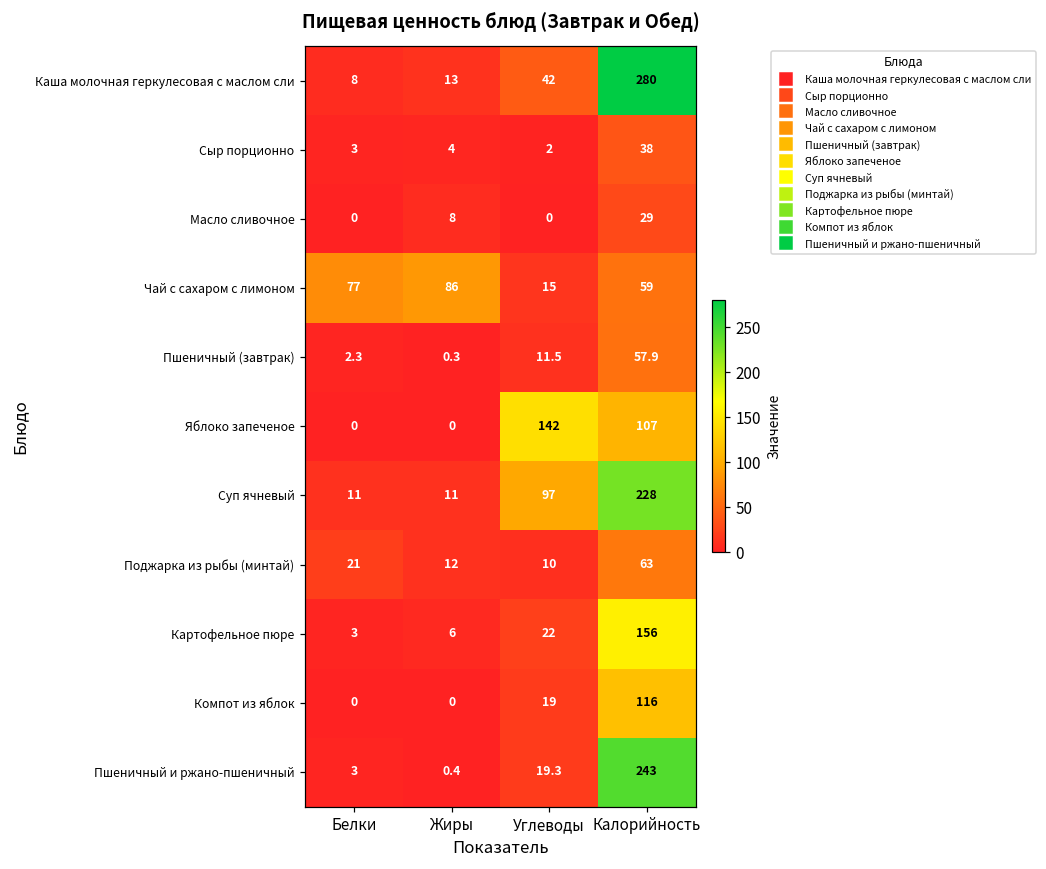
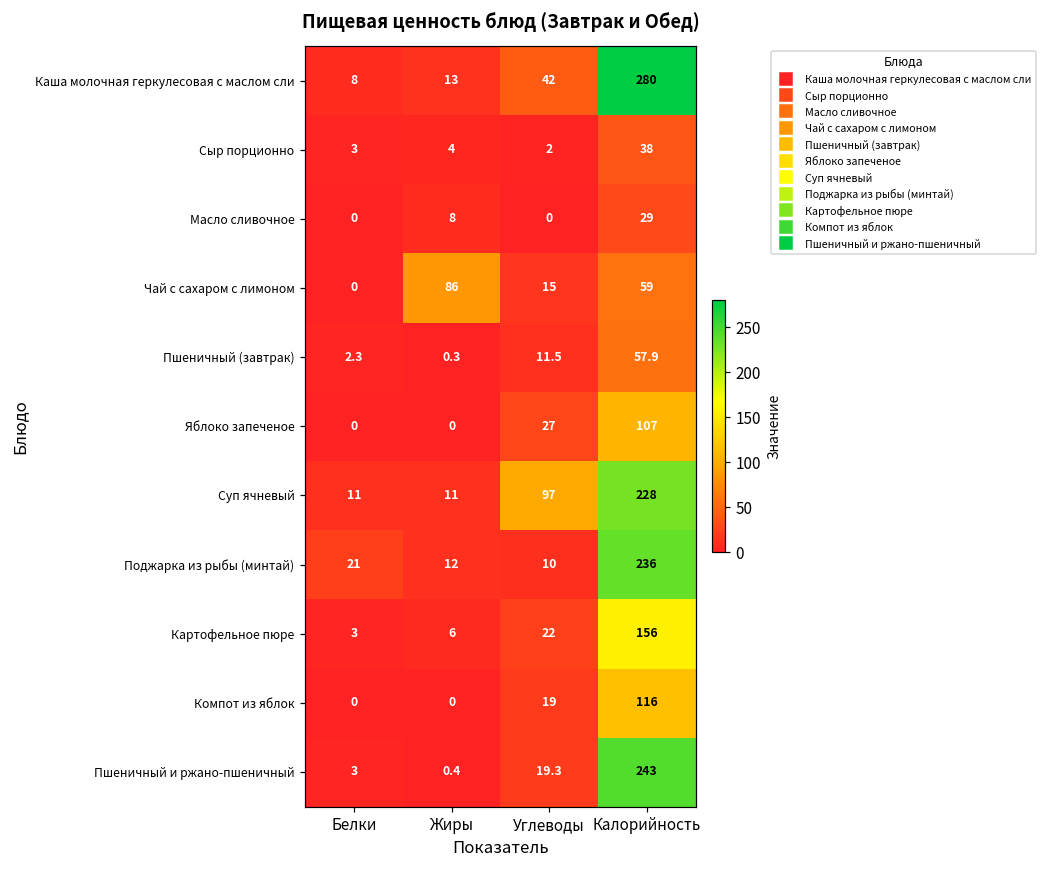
  {
    "Каша молочная геркулесовая с маслом сли": {
      "Белки": 8,
      "Жиры": 13,
      "Углеводы": 42,
      "Калорийность": 280
    },
    "Сыр порционно": {
      "Белки": 3,
      "Жиры": 4,
      "Углеводы": 2,
      "Калорийность": 38
    },
    "Масло сливочное": {
      "Белки": 0,
      "Жиры": 8,
      "Углеводы": 0,
      "Калорийность": 29
    },
    "Чай с сахаром с лимоном": {
-     "Белки": 77,
+     "Белки": 0,
      "Жиры": 86,
      "Углеводы": 15,
      "Калорийность": 59
    },
    "Пшеничный (завтрак)": {
      "Белки": 2.3,
      "Жиры": 0.3,
      "Углеводы": 11.5,
      "Калорийность": 57.9
    },
    "Яблоко запеченое": {
      "Белки": 0,
      "Жиры": 0,
-     "Углеводы": 142,
+     "Углеводы": 27,
      "Калорийность": 107
    },
    "Суп ячневый": {
      "Белки": 11,
      "Жиры": 11,
      "Углеводы": 97,
      "Калорийность": 228
    },
    "Поджарка из рыбы (минтай)": {
      "Белки": 21,
      "Жиры": 12,
      "Углеводы": 10,
-     "Калорийность": 63
+     "Калорийность": 236
    },
    "Картофельное пюре": {
      "Белки": 3,
      "Жиры": 6,
      "Углеводы": 22,
      "Калорийность": 156
    },
    "Компот из яблок": {
      "Белки": 0,
      "Жиры": 0,
      "Углеводы": 19,
      "Калорийность": 116
    },
    "Пшеничный и ржано-пшеничный": {
      "Белки": 3,
      "Жиры": 0.4,
      "Углеводы": 19.3,
      "Калорийность": 243
    }
  }
